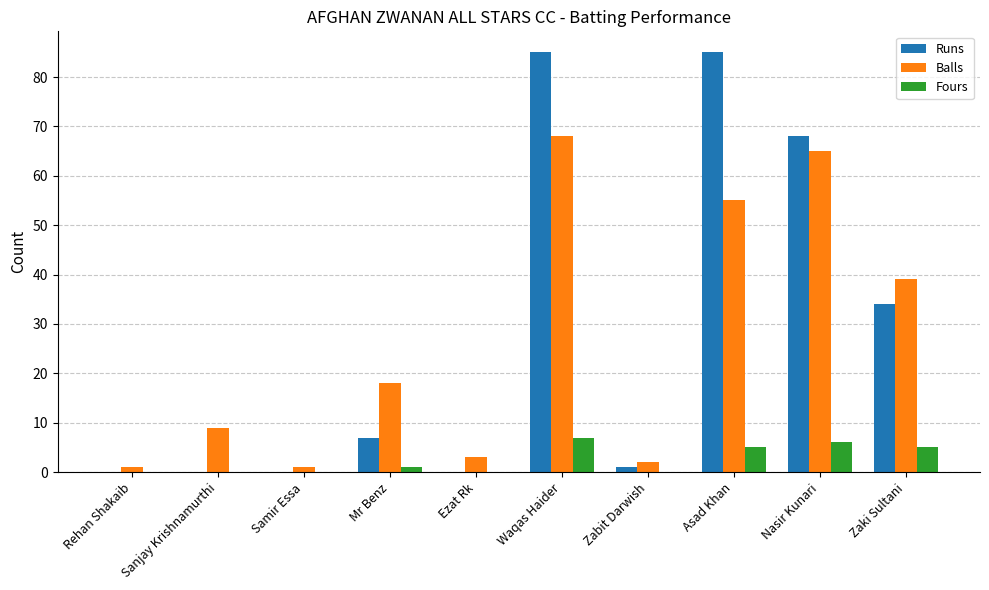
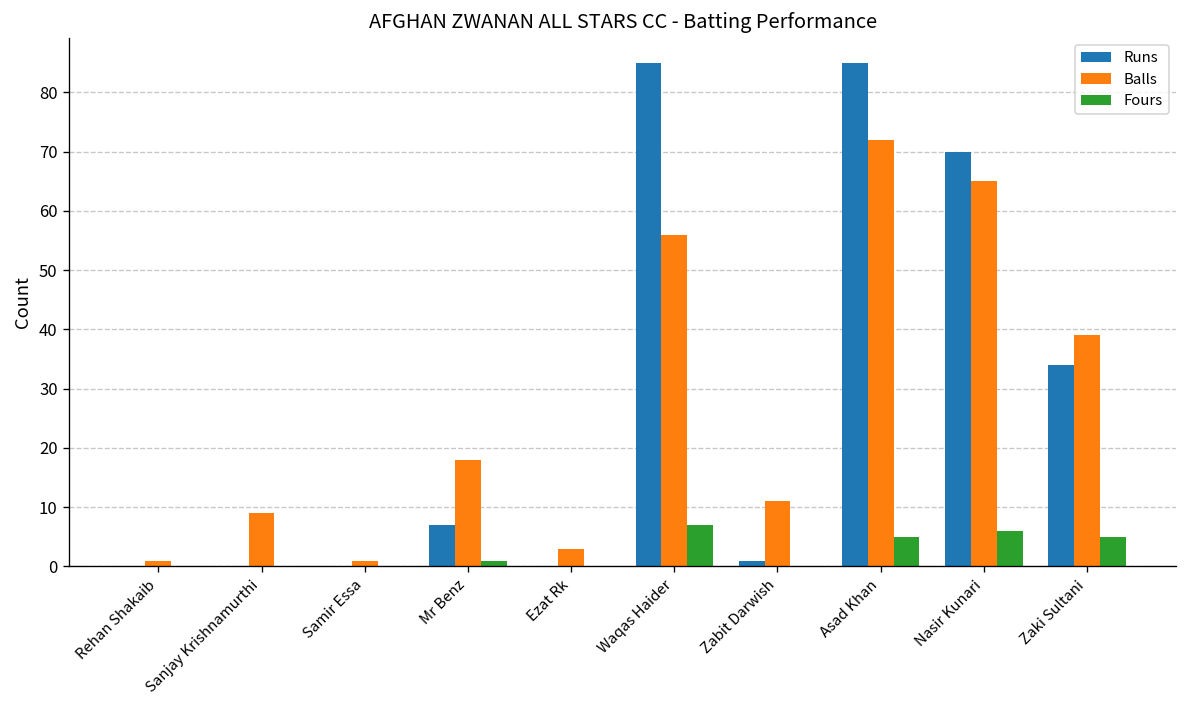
  {
    "Runs": {
      "Rehan Shakaib": 0,
      "Sanjay Krishnamurthi": 0,
      "Samir Essa": 0,
      "Mr Benz": 7,
      "Ezat Rk": 0,
      "Waqas Haider": 85,
      "Zabit Darwish": 1,
      "Asad Khan": 85,
-     "Nasir Kunari": 68,
+     "Nasir Kunari": 70,
      "Zaki Sultani": 34
    },
    "Balls": {
      "Rehan Shakaib": 1,
      "Sanjay Krishnamurthi": 9,
      "Samir Essa": 1,
      "Mr Benz": 18,
      "Ezat Rk": 3,
-     "Waqas Haider": 68,
-     "Zabit Darwish": 2,
-     "Asad Khan": 55,
+     "Waqas Haider": 56,
+     "Zabit Darwish": 11,
+     "Asad Khan": 72,
      "Nasir Kunari": 65,
      "Zaki Sultani": 39
    },
    "Fours": {
      "Rehan Shakaib": 0,
      "Sanjay Krishnamurthi": 0,
      "Samir Essa": 0,
      "Mr Benz": 1,
      "Ezat Rk": 0,
      "Waqas Haider": 7,
      "Zabit Darwish": 0,
      "Asad Khan": 5,
      "Nasir Kunari": 6,
      "Zaki Sultani": 5
    }
  }
